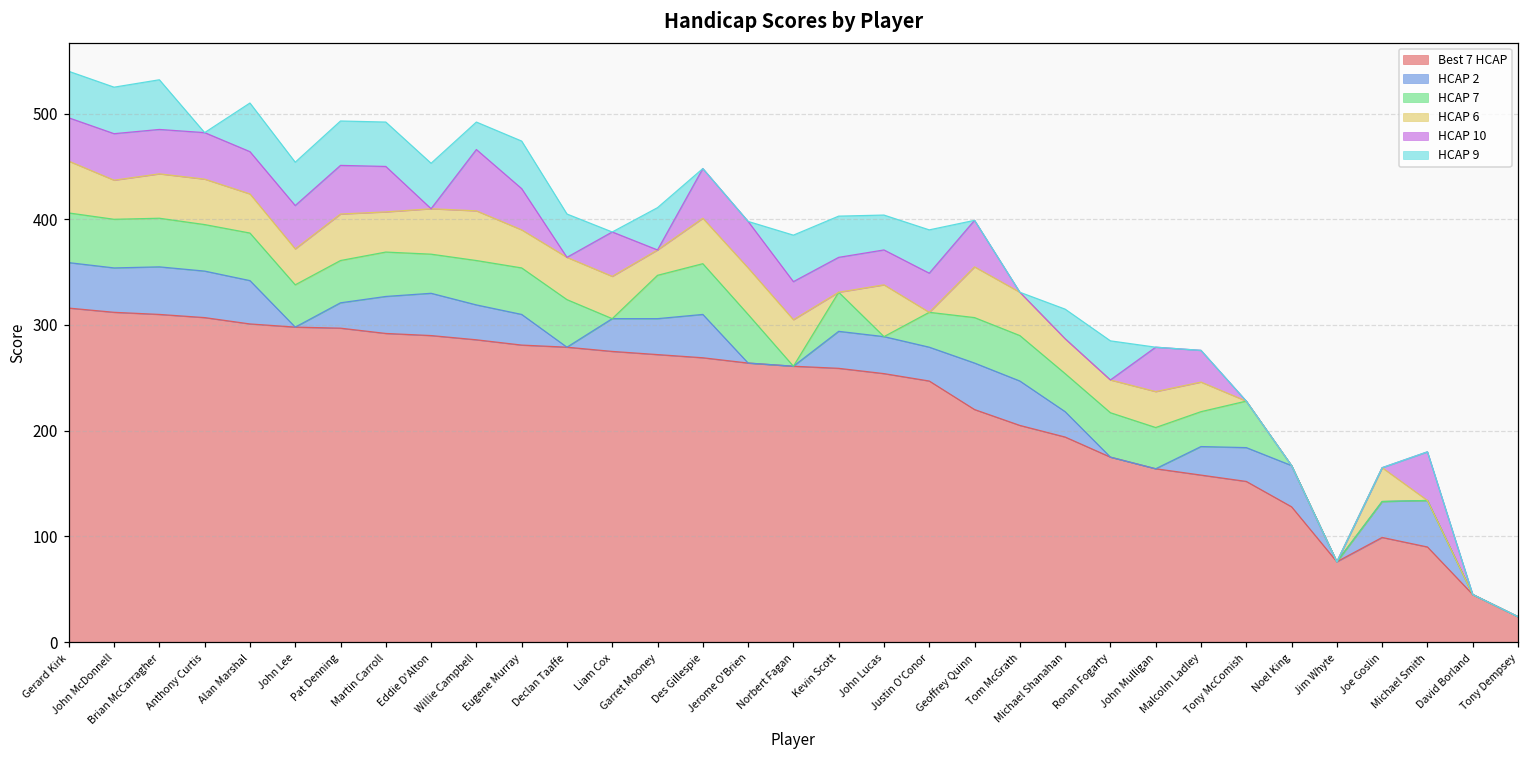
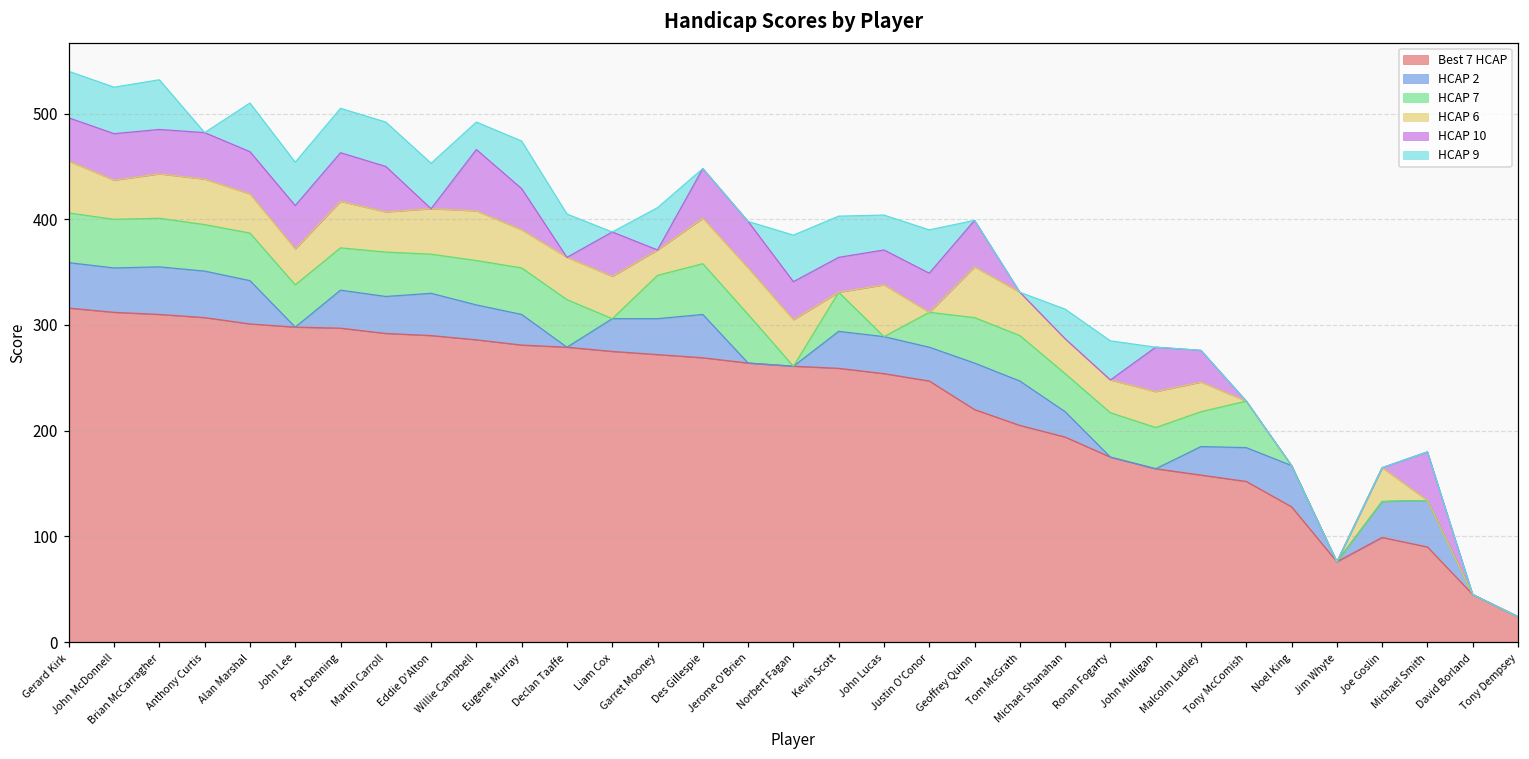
  {
    "Best 7 HCAP": {
      "Gerard Kirk": 320,
      "John McDonnell": 310,
      "Brian McCarragher": 310,
      "Anthony Curtis": 310,
      "Alan Marshal": 300,
      "Pat Denning": 300,
      "Martin Carroll": 290,
      "Eddie D'Alton": 290,
      "Willie Campbell": 290,
      "Eugene Murray": 280,
      "Liam Cox": 280,
      "Garret Mooney": 270,
      "Des Gillespie": 270,
      "Kevin Scott": 260,
      "John Lucas": 250,
      "Justin O'Conor": 250,
      "Geoffrey Quinn": 220,
      "Tom McGrath": 210,
      "Michael Shanahan": 190,
      "Malcolm Ladley": 160,
      "Tony McComish": 150,
      "Noel King": 130,
      "Joe Goslin": 100,
      "Michael Smith": 90
    },
    "HCAP 2": {
      "Gerard Kirk": 40,
      "John McDonnell": 40,
      "Brian McCarragher": 50,
      "Anthony Curtis": 40,
      "Alan Marshal": 40,
-     "Pat Denning": 20,
+     "Pat Denning": 40,
      "Martin Carroll": 40,
      "Eddie D'Alton": 40,
      "Willie Campbell": 30,
      "Eugene Murray": 30,
      "Garret Mooney": 30,
      "Des Gillespie": 40,
      "Kevin Scott": 40,
      "Justin O'Conor": 30,
      "Geoffrey Quinn": 40,
      "Tom McGrath": 40,
      "Michael Shanahan": 20,
      "Malcolm Ladley": 30,
      "Tony McComish": 30
    },
    "HCAP 7": {
      "Gerard Kirk": 50,
      "John McDonnell": 50,
      "Brian McCarragher": 50,
      "Anthony Curtis": 40,
      "Alan Marshal": 50,
      "John Lee": 40,
      "Pat Denning": 40,
      "Martin Carroll": 40,
      "Eddie D'Alton": 40,
      "Willie Campbell": 40,
      "Eugene Murray": 40,
      "Declan Taaffe": 50,
      "Garret Mooney": 40,
      "Des Gillespie": 50,
      "Jerome O'Brien": 50,
      "Geoffrey Quinn": 40,
      "Tom McGrath": 40,
      "Michael Shanahan": 40,
      "Ronan Fogarty": 40,
      "John Mulligan": 40,
      "Malcolm Ladley": 30
    },
    "HCAP 6": {
      "Gerard Kirk": 50,
      "John McDonnell": 40,
      "Brian McCarragher": 40,
      "Anthony Curtis": 40,
      "Alan Marshal": 40,
      "John Lee": 30,
      "Pat Denning": 40,
      "Martin Carroll": 40,
      "Willie Campbell": 50,
      "Eugene Murray": 40,
      "Liam Cox": 40,
      "Des Gillespie": 40,
      "Jerome O'Brien": 40,
      "Norbert Fagan": 40,
      "John Lucas": 50,
      "Geoffrey Quinn": 50,
      "John Mulligan": 30,
      "Malcolm Ladley": 30
    },
    "HCAP 10": {
      "Gerard Kirk": 40,
      "John McDonnell": 40,
      "Brian McCarragher": 40,
      "Alan Marshal": 40,
      "John Lee": 40,
      "Pat Denning": 50,
      "Martin Carroll": 40,
      "Willie Campbell": 60,
      "Eugene Murray": 40,
      "Norbert Fagan": 40,
      "Kevin Scott": 30,
      "John Lucas": 30,
      "Justin O'Conor": 40
    },
    "HCAP 9": {
      "Gerard Kirk": 40,
      "John McDonnell": 40,
      "Brian McCarragher": 50,
      "Alan Marshal": 50,
      "John Lee": 40,
      "Pat Denning": 40,
      "Martin Carroll": 40,
      "Eddie D'Alton": 40,
      "Willie Campbell": 30,
      "Eugene Murray": 50,
      "Declan Taaffe": 40,
      "Garret Mooney": 40,
      "Norbert Fagan": 40,
      "Kevin Scott": 40,
      "John Lucas": 30,
      "Justin O'Conor": 40,
      "Michael Shanahan": 30,
      "Ronan Fogarty": 40
    }
  }
